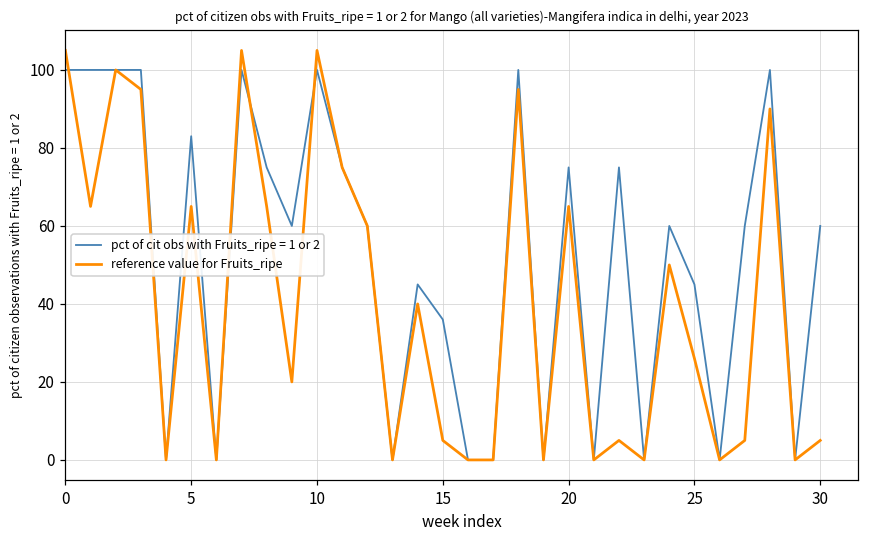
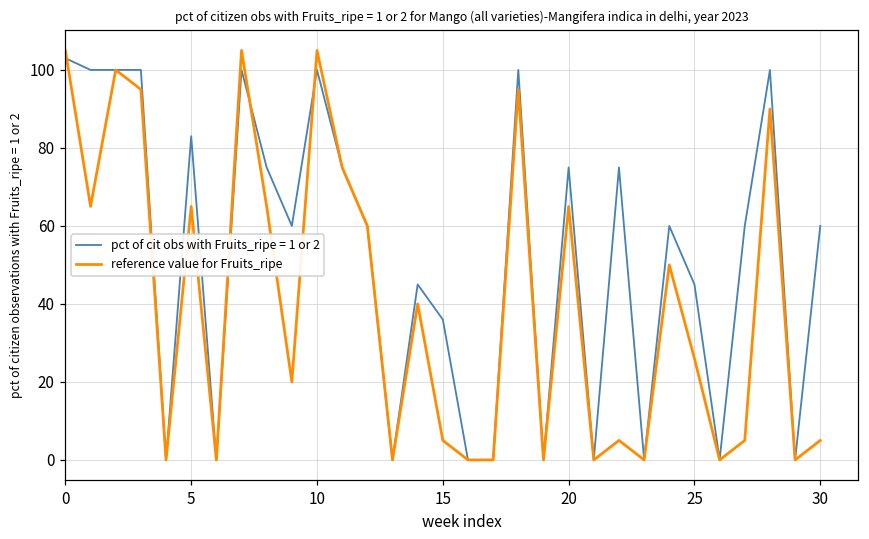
  {
    "pct of cit obs with Fruits_ripe = 1 or 2": {
-     "0": 100,
+     "0": 103,
      "5": 83,
      "15": 36,
      "20": 75,
      "25": 45
    },
    "reference value for Fruits_ripe": {
      "0": 105,
      "5": 65,
      "15": 5,
      "20": 65,
      "25": 26
    }
  }
